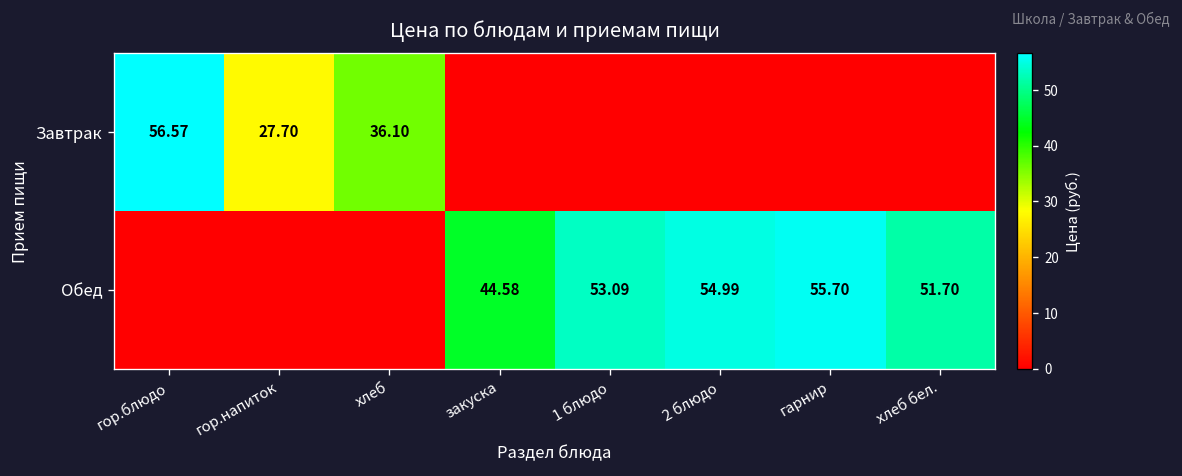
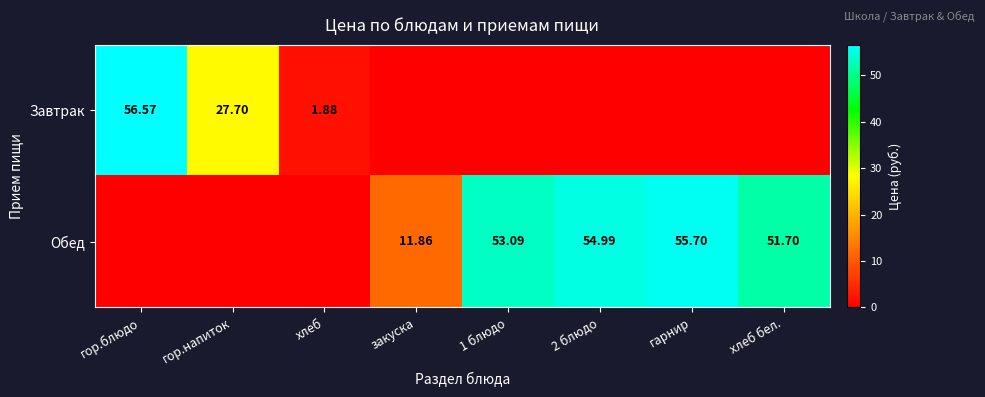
  {
    "Завтрак": {
      "гор.блюдо": 56.57,
      "гор.напиток": 27.70,
-     "хлеб": 36.10
+     "хлеб": 1.88
    },
    "Обед": {
-     "закуска": 44.58,
+     "закуска": 11.86,
      "1 блюдо": 53.09,
      "2 блюдо": 54.99,
      "гарнир": 55.70,
      "хлеб бел.": 51.70
    }
  }
